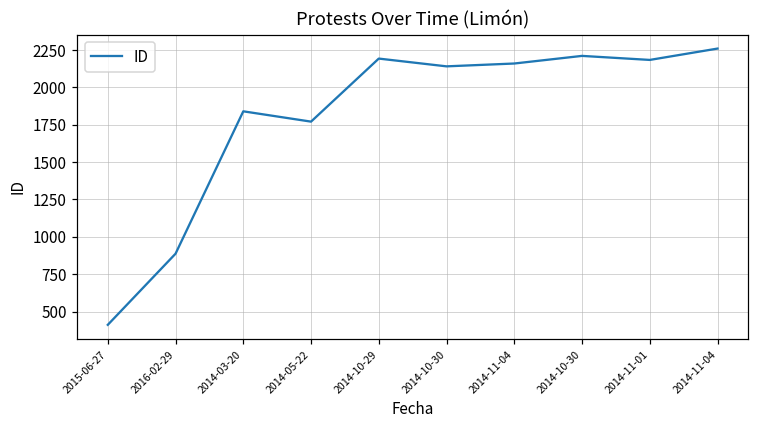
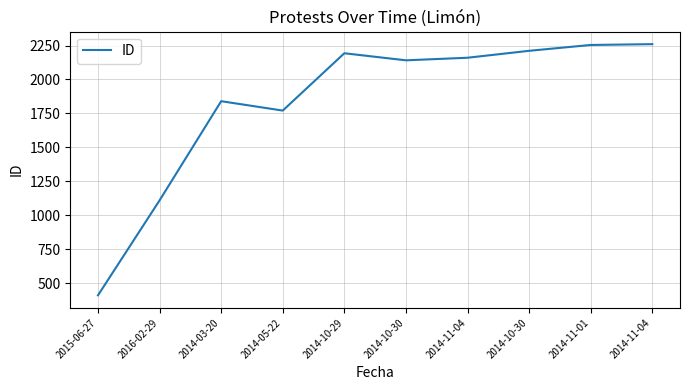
  {
    "2015-06-27": 410,
-   "2016-02-29": 890,
+   "2016-02-29": 1110,
    "2014-03-20": 1840,
    "2014-05-22": 1770,
    "2014-10-29": 2190,
-   "2014-11-01": 2180
+   "2014-11-01": 2250
  }
